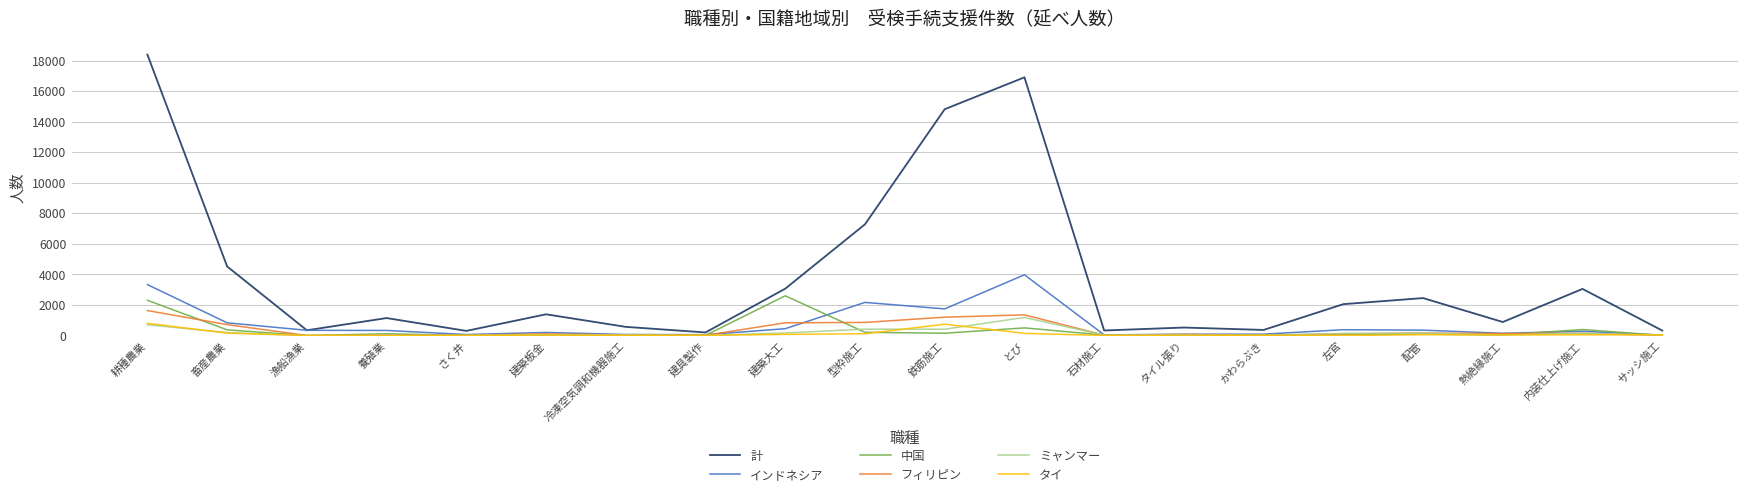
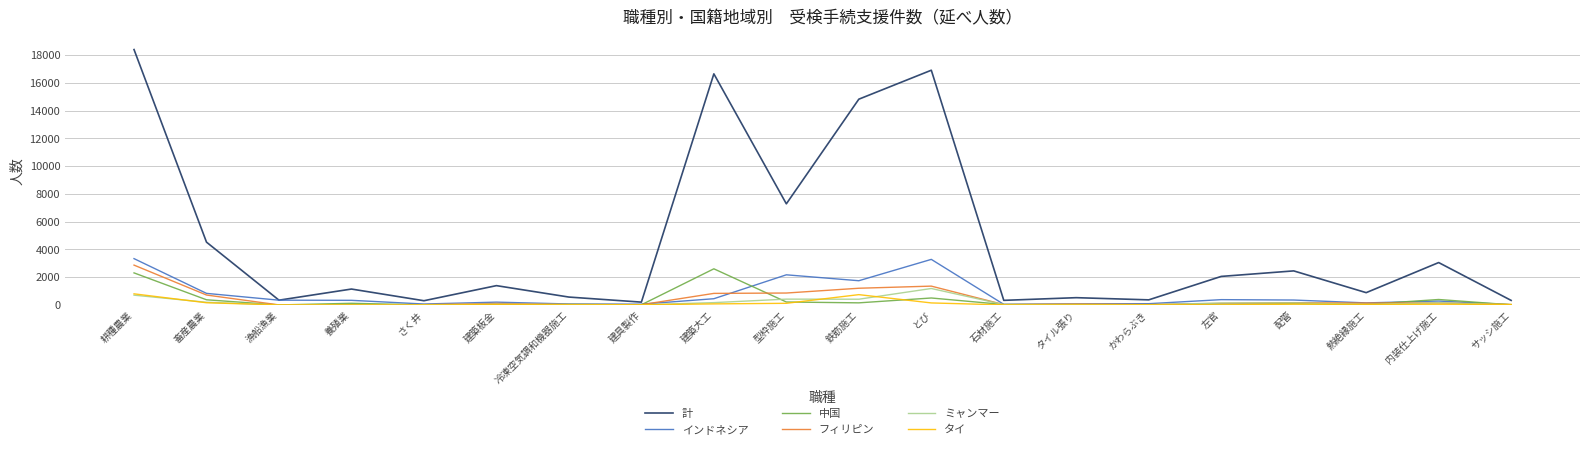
  {
    "計": {
      "耕種農業": 18400,
      "畜産農業": 4500,
      "養殖業": 1100,
      "さく井": 300,
      "建築板金": 1400,
      "冷凍空気調和機器施工": 600,
-     "建築大工": 3100,
+     "建築大工": 16700,
      "型枠施工": 7300,
      "鉄筋施工": 14800,
      "とび": 16900,
      "石材施工": 300,
      "タイル張り": 500,
      "かわらぶき": 400,
      "左官": 2100,
      "配管": 2500,
      "熱絶縁施工": 900,
      "内装仕上げ施工": 3100,
      "サッシ施工": 300
    },
    "インドネシア": {
      "耕種農業": 3300,
      "養殖業": 300,
      "建築大工": 400,
      "型枠施工": 2200,
      "鉄筋施工": 1700,
-     "とび": 4000,
+     "とび": 3300,
      "左官": 400,
      "配管": 400
    },
    "中国": {
      "耕種農業": 2300,
      "建築大工": 2600,
      "鉄筋施工": 200,
      "とび": 500
    },
    "フィリピン": {
-     "耕種農業": 1600,
+     "耕種農業": 2900,
      "建築大工": 800,
      "型枠施工": 900,
      "鉄筋施工": 1200
    },
    "ミャンマー": {
      "型枠施工": 400,
      "鉄筋施工": 400
    },
    "タイ": {
      "鉄筋施工": 700,
      "とび": 100
    }
  }
